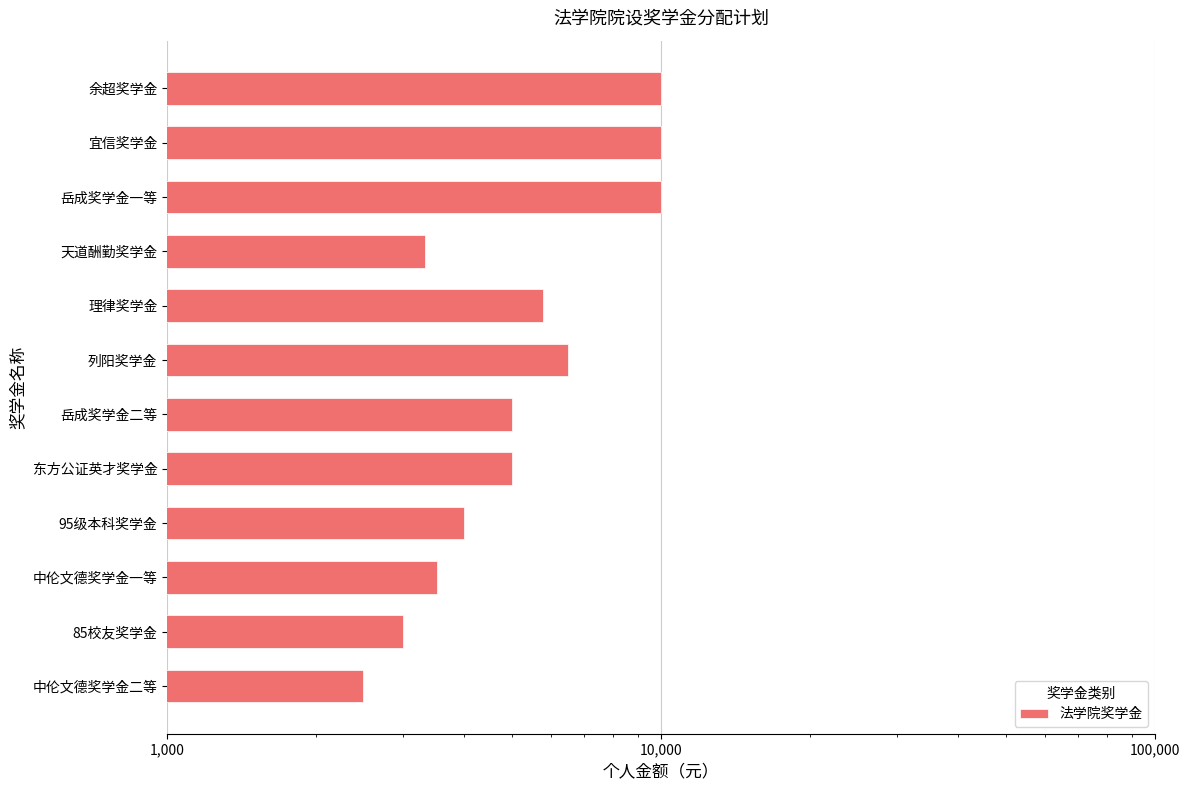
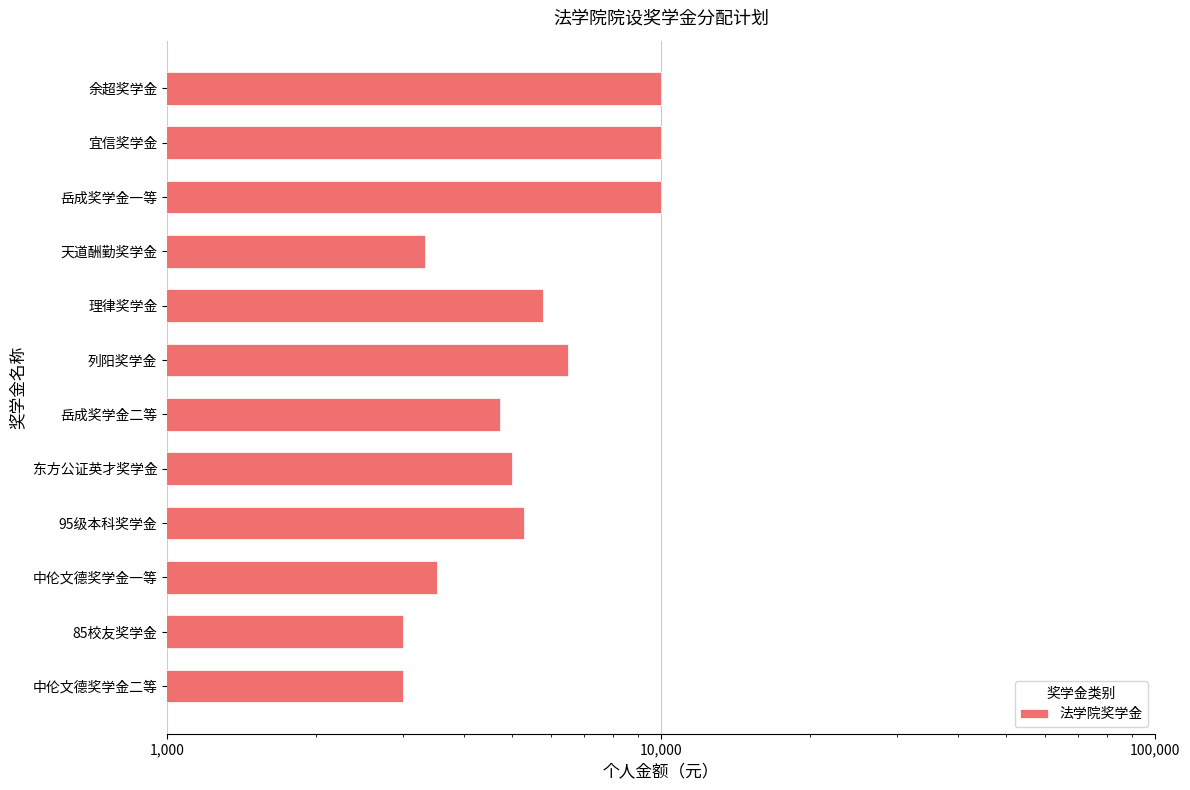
  {
    "余超奖学金": "10,000",
    "宜信奖学金": "10,000",
    "岳成奖学金一等": "10,000",
    "天道酬勤奖学金": "3,300",
    "理律奖学金": "5,800",
    "列阳奖学金": "6,500",
-   "岳成奖学金二等": "5,000",
+   "岳成奖学金二等": "4,700",
    "东方公证英才奖学金": "5,000",
-   "95级本科奖学金": "4,000",
+   "95级本科奖学金": "5,300",
    "中伦文德奖学金一等": "3,500",
    "85校友奖学金": "3,000",
-   "中伦文德奖学金二等": "2,500"
+   "中伦文德奖学金二等": "3,000"
  }
